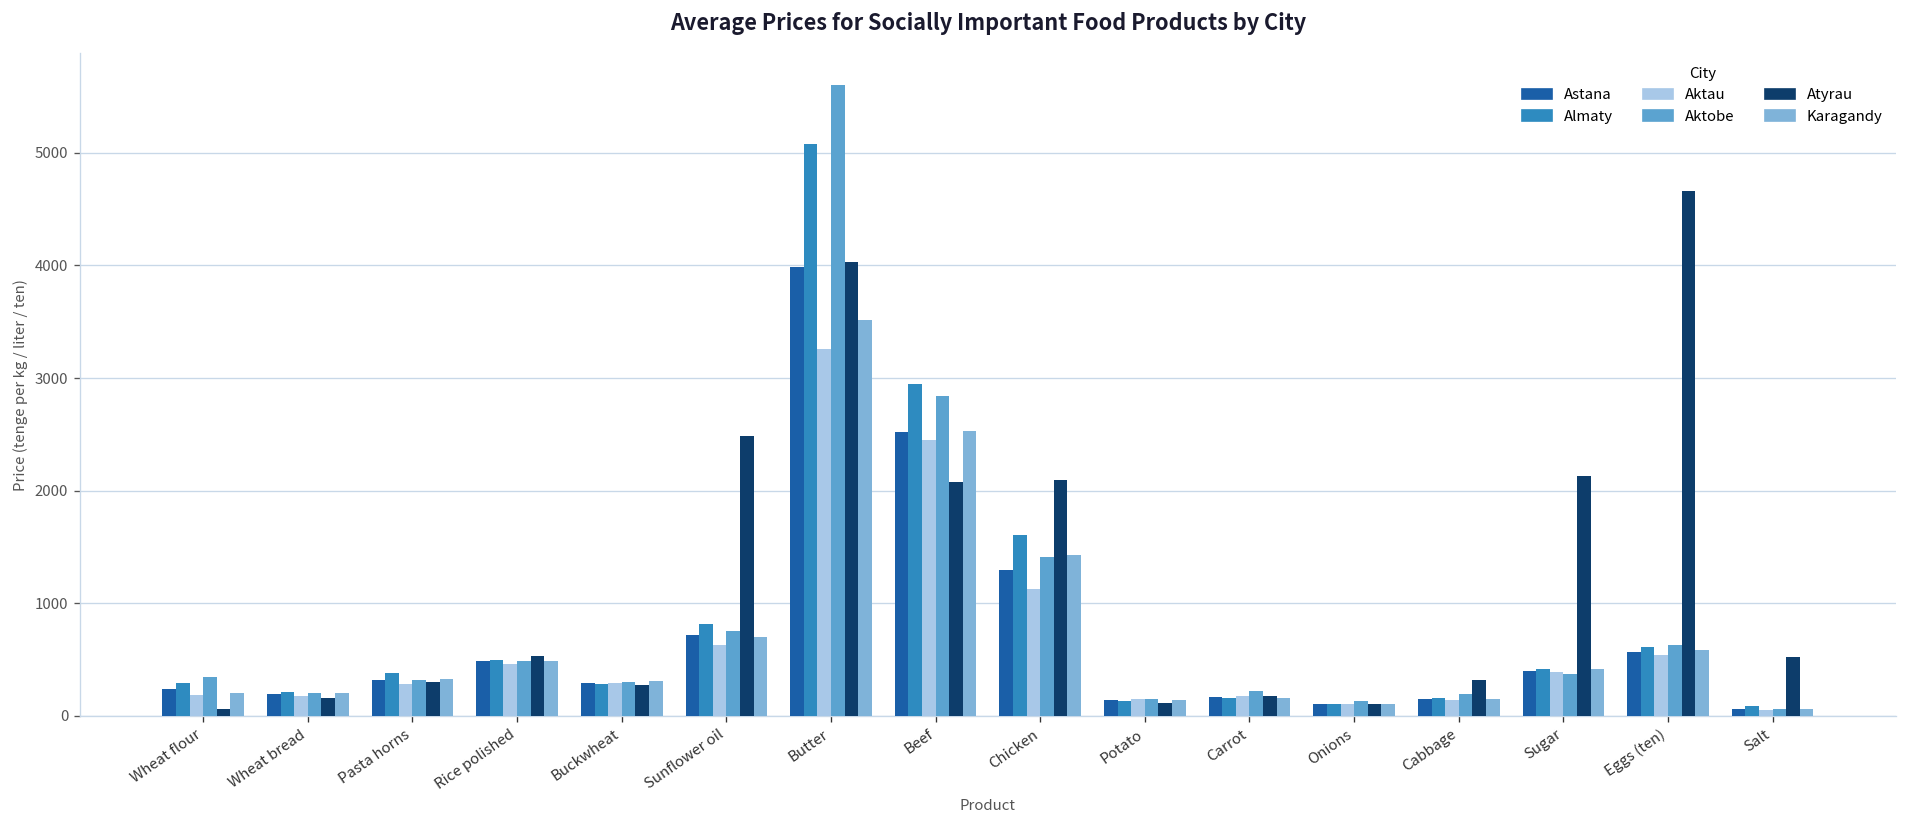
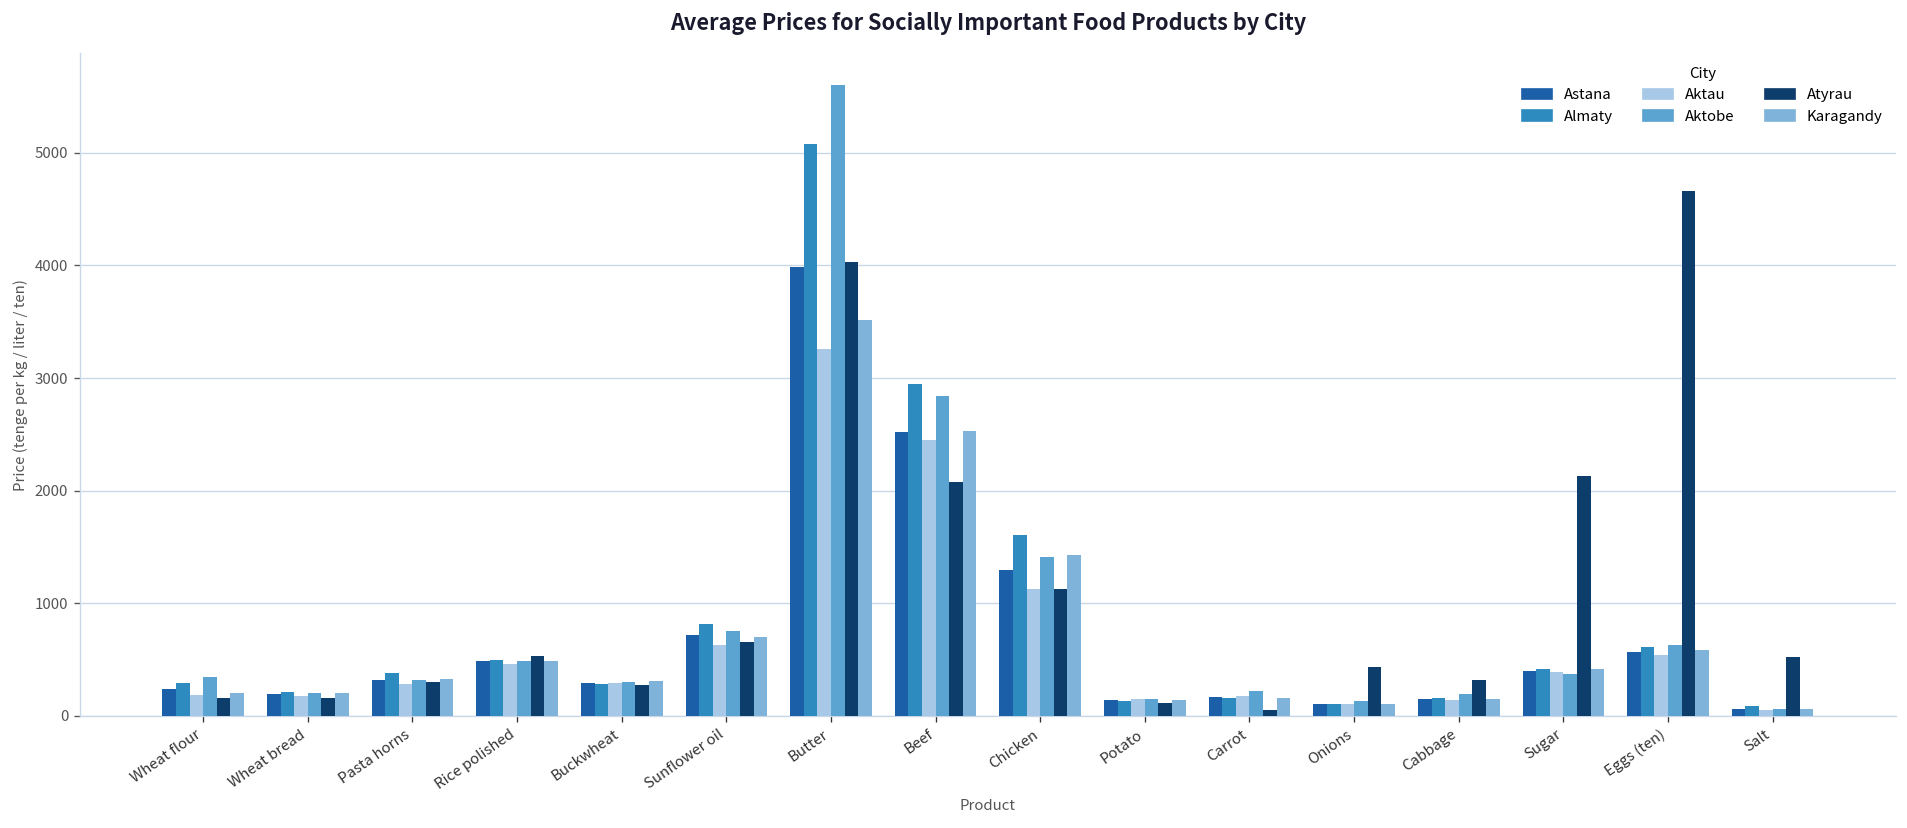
  {
    "Atyrau": {
-     "Wheat flour": 100,
+     "Wheat flour": 200,
      "Wheat bread": 200,
      "Pasta horns": 300,
      "Rice polished": 500,
      "Buckwheat": 300,
-     "Sunflower oil": 2500,
+     "Sunflower oil": 700,
      "Butter": 4000,
      "Beef": 2100,
-     "Chicken": 2100,
+     "Chicken": 1100,
      "Potato": 100,
-     "Carrot": 200,
-     "Onions": 100,
+     "Carrot": 100,
+     "Onions": 400,
      "Cabbage": 300,
      "Sugar": 2100,
      "Eggs (ten)": 4700,
      "Salt": 500
    }
  }
